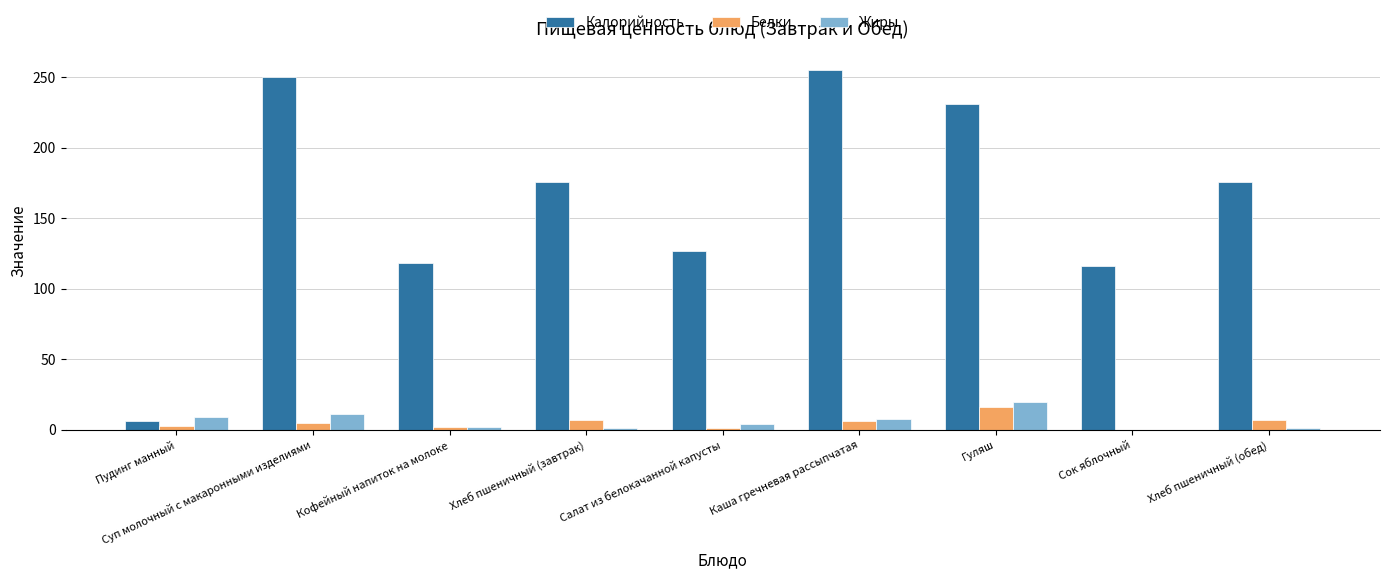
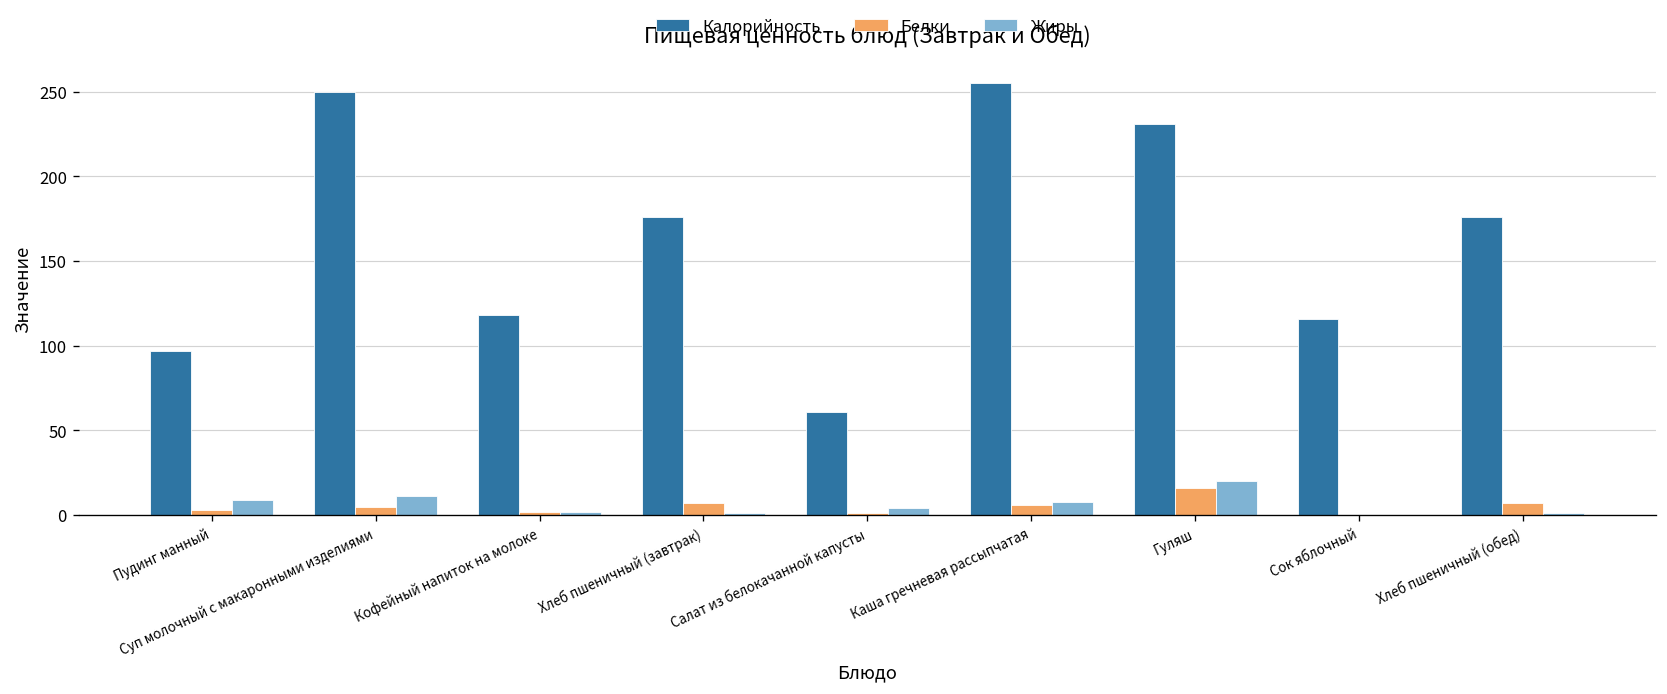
  {
    "Калорийность": {
-     "Пудинг манный": 6,
+     "Пудинг манный": 97,
      "Суп молочный с макаронными изделиями": 250,
      "Кофейный напиток на молоке": 118,
      "Хлеб пшеничный (завтрак)": 176,
-     "Салат из белокачанной капусты": 127,
+     "Салат из белокачанной капусты": 61,
      "Каша гречневая рассыпчатая": 255,
      "Гуляш": 231,
      "Сок яблочный": 116,
      "Хлеб пшеничный (обед)": 176
    },
    "Белки": {
      "Пудинг манный": 3,
      "Суп молочный с макаронными изделиями": 5,
      "Кофейный напиток на молоке": 2,
      "Хлеб пшеничный (завтрак)": 7,
      "Каша гречневая рассыпчатая": 6,
      "Гуляш": 16,
      "Сок яблочный": 0,
      "Хлеб пшеничный (обед)": 7
    },
    "Жиры": {
      "Пудинг манный": 9,
      "Суп молочный с макаронными изделиями": 11,
      "Кофейный напиток на молоке": 2,
      "Салат из белокачанной капусты": 4,
      "Каша гречневая рассыпчатая": 8,
      "Гуляш": 20,
      "Сок яблочный": 0
    }
  }
